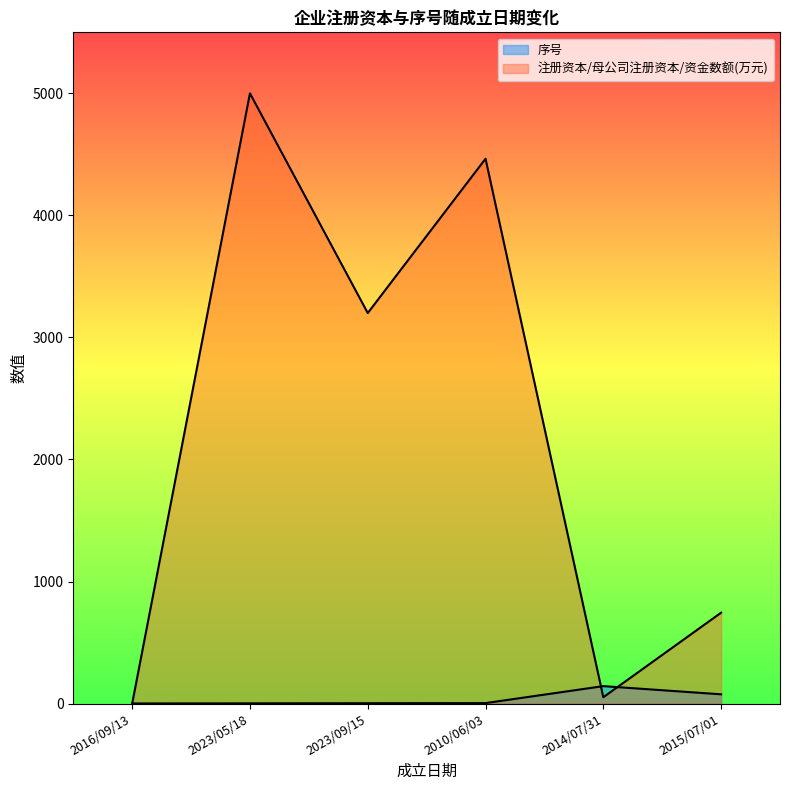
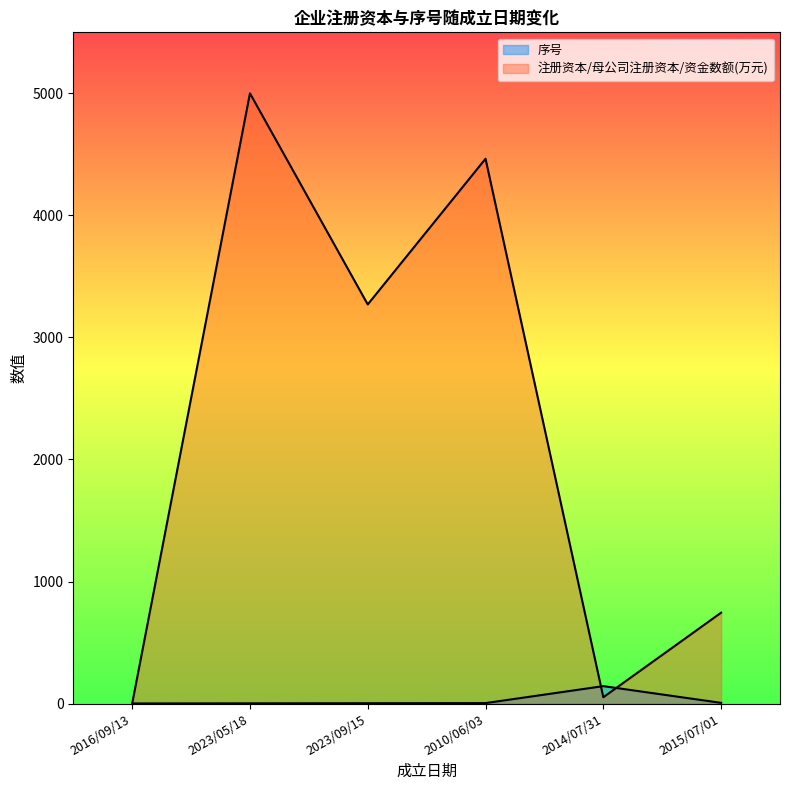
  {
    "序号": {
      "2023/05/18": 0,
      "2023/09/15": 0,
      "2010/06/03": 0,
      "2014/07/31": 140,
-     "2015/07/01": 80
+     "2015/07/01": 10
    },
    "注册资本/母公司注册资本/资金数额(万元)": {
      "2023/05/18": 5000,
-     "2023/09/15": 3200,
+     "2023/09/15": 3270,
      "2010/06/03": 4460,
      "2014/07/31": 50,
      "2015/07/01": 740
    }
  }
